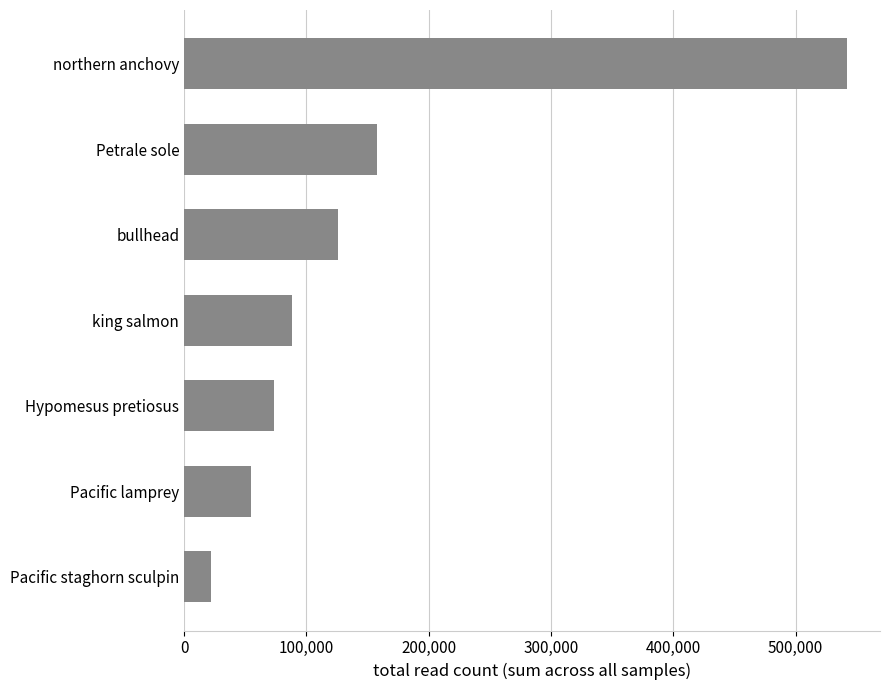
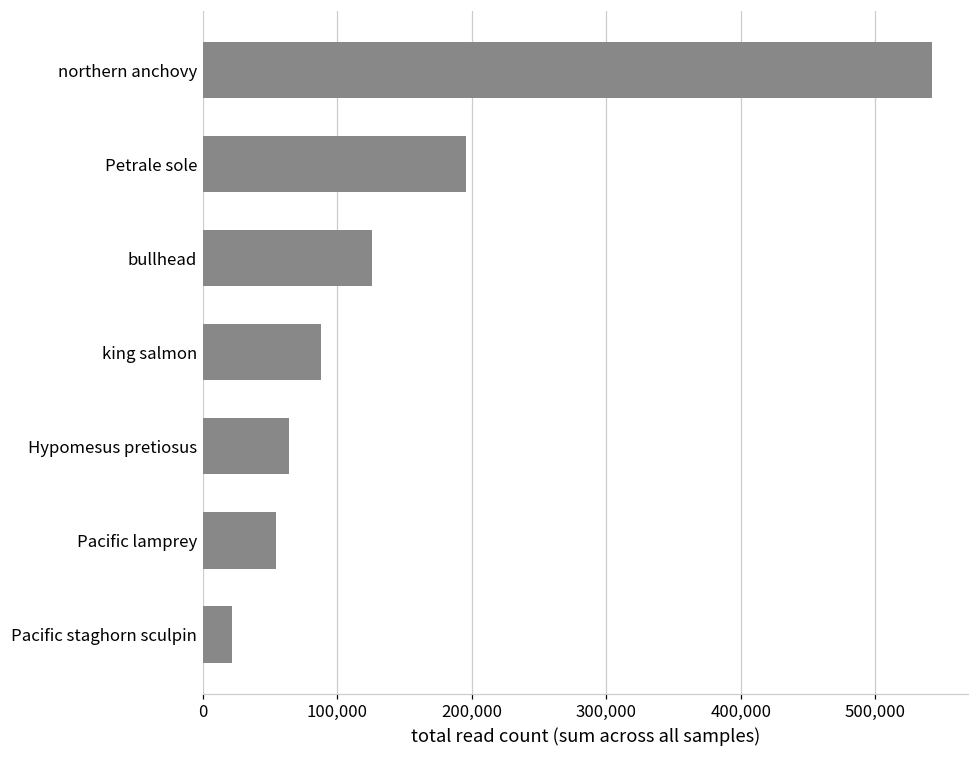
  {
    "northern anchovy": "542,000",
-   "Petrale sole": "158,000",
+   "Petrale sole": "196,000",
    "bullhead": "126,000",
    "king salmon": "88,000",
-   "Hypomesus pretiosus": "73,000",
+   "Hypomesus pretiosus": "64,000",
    "Pacific lamprey": "55,000",
    "Pacific staghorn sculpin": "22,000"
  }
